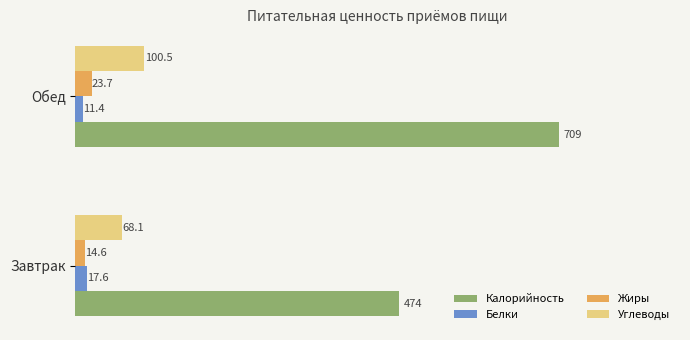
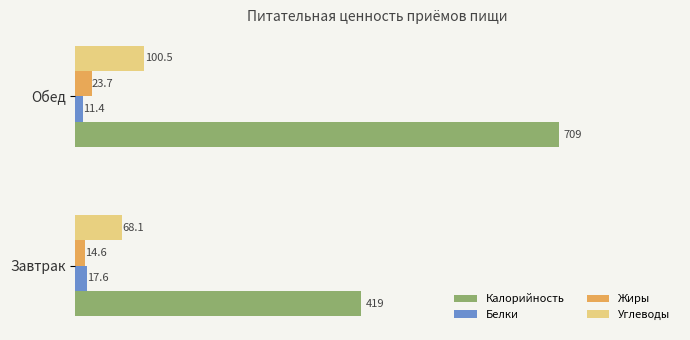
  {
    "Калорийность": {
      "Обед": 709,
-     "Завтрак": 474
+     "Завтрак": 419
    },
    "Белки": {
      "Обед": 11.4,
      "Завтрак": 17.6
    }
  }
